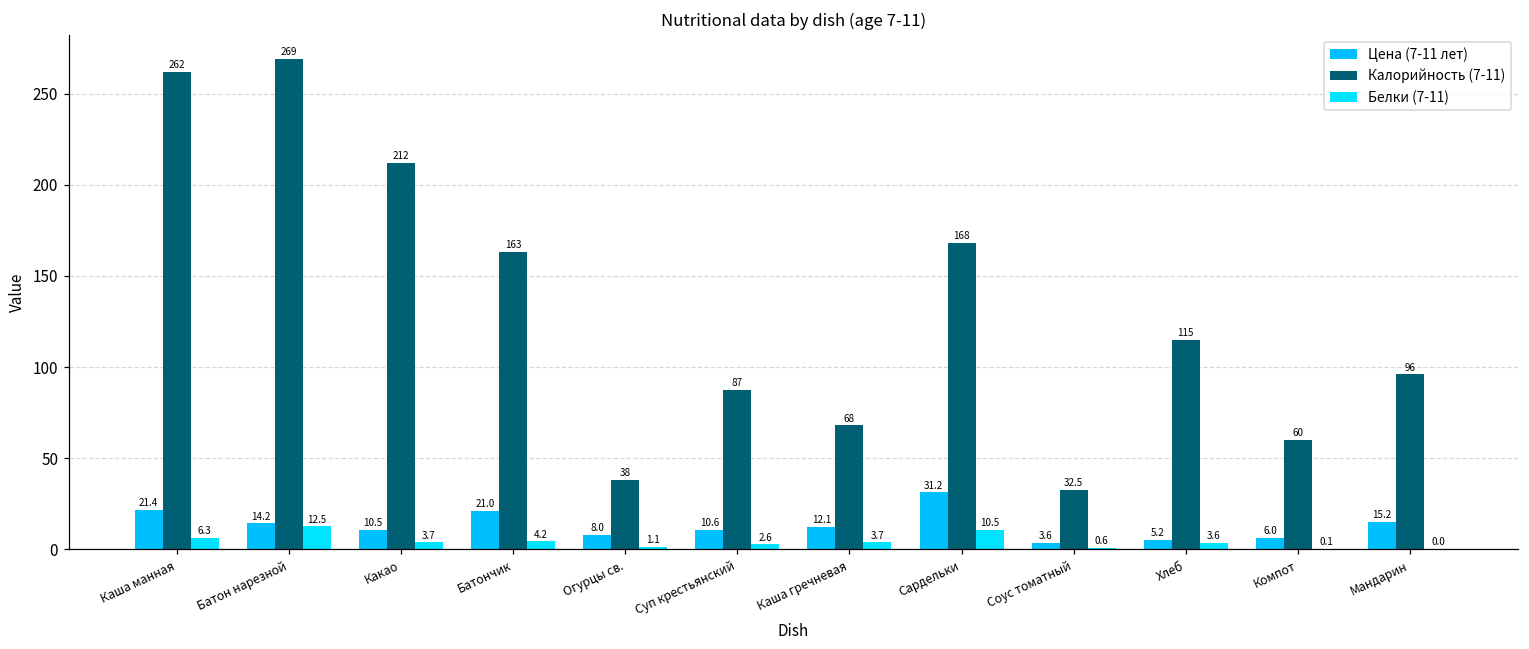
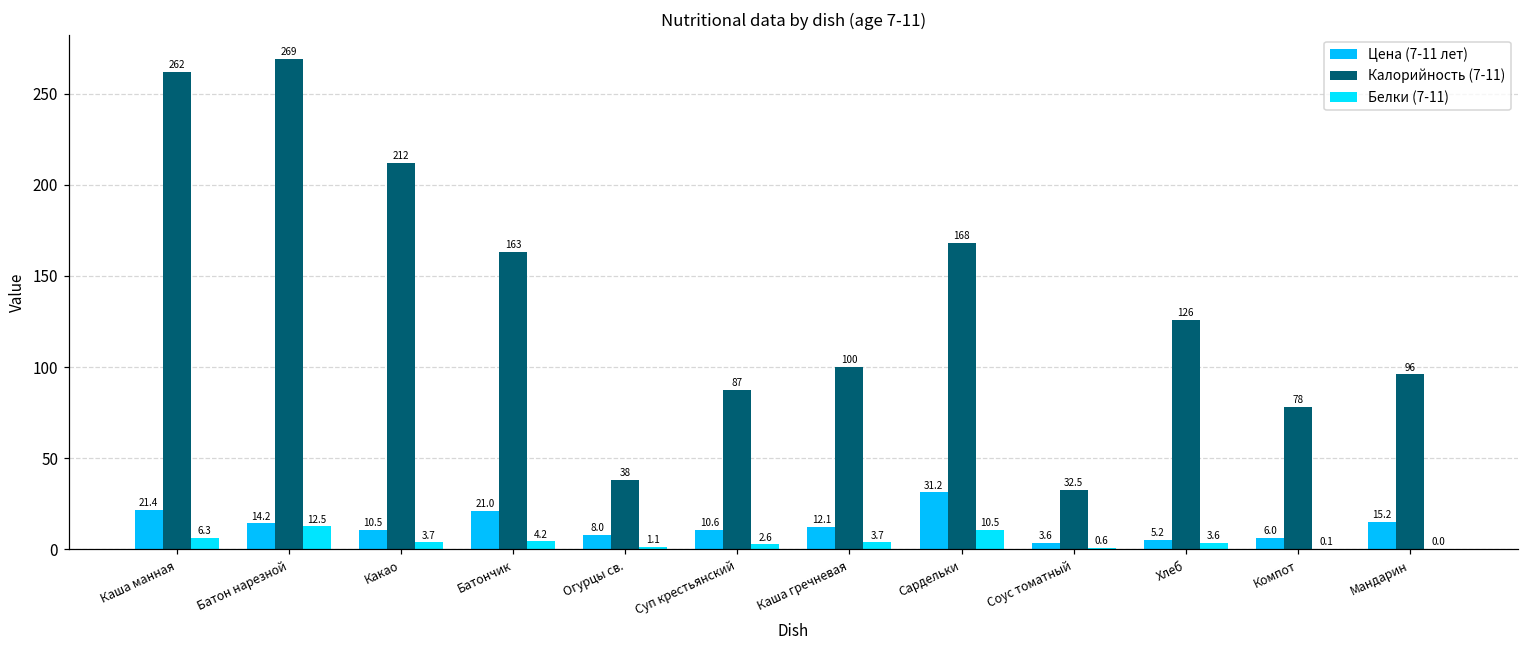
  {
    "Калорийность (7-11)": {
      "Каша манная": 262,
      "Батон нарезной": 269,
      "Какао": 212,
      "Батончик": 163,
      "Огурцы св.": 38,
-     "Каша гречневая": 68,
+     "Каша гречневая": 100,
      "Сардельки": 168,
      "Соус томатный": 32.5,
-     "Хлеб": 115,
-     "Компот": 60,
+     "Хлеб": 126,
+     "Компот": 78,
      "Мандарин": 96
    }
  }
